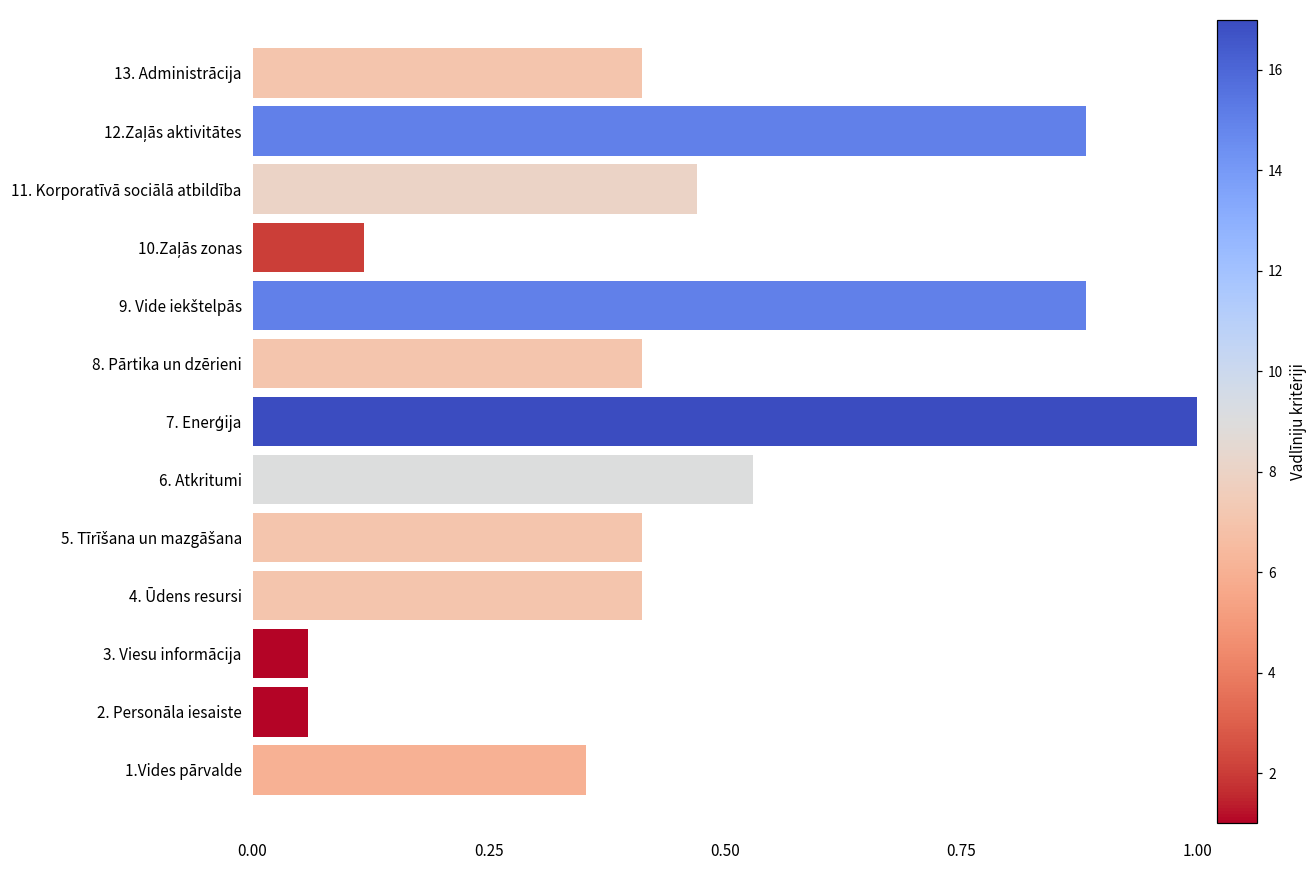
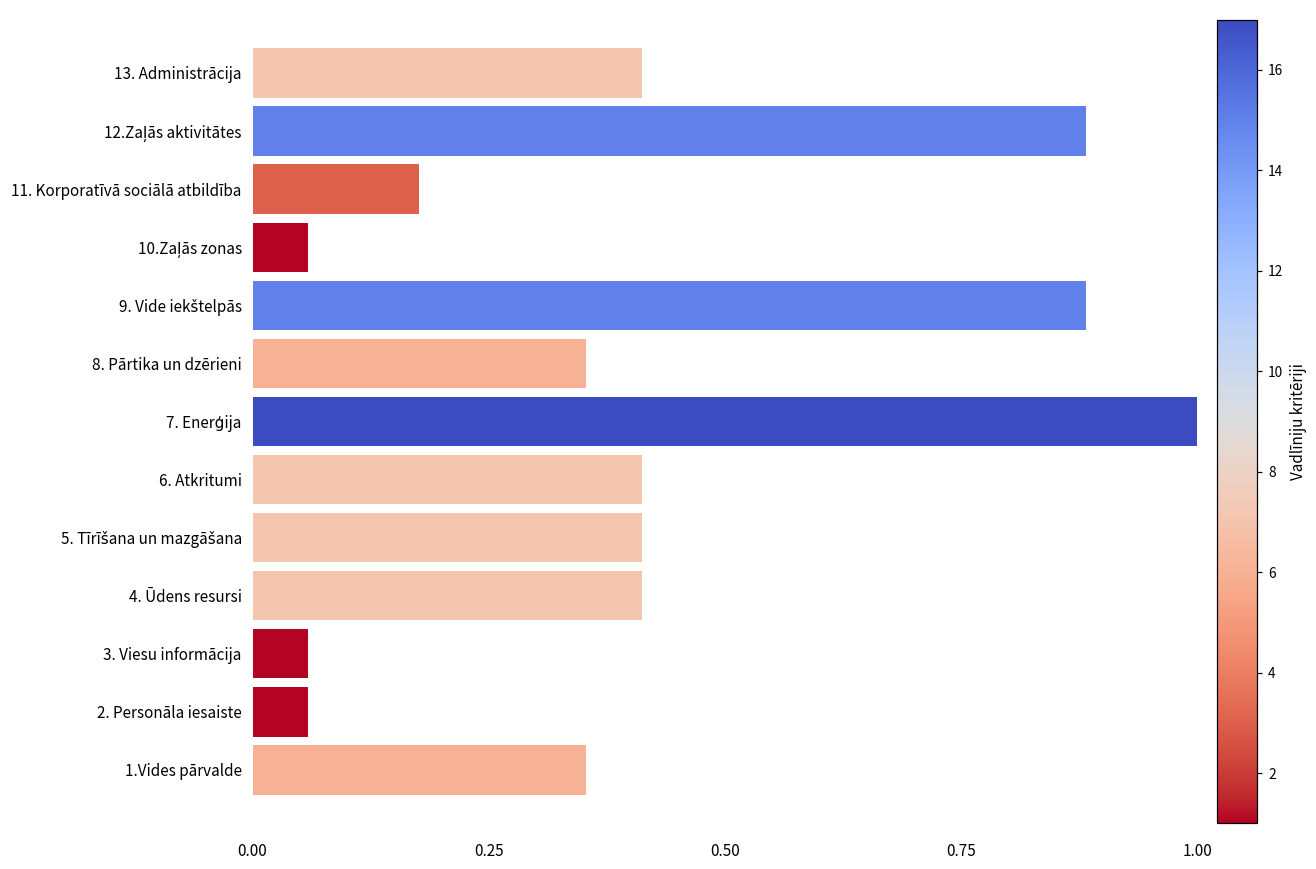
  {
    "13. Administrācija": 0.41,
    "12.Zaļās aktivitātes": 0.88,
-   "11. Korporatīvā sociālā atbildība": 0.47,
-   "10.Zaļās zonas": 0.12,
+   "11. Korporatīvā sociālā atbildība": 0.18,
+   "10.Zaļās zonas": 0.06,
    "9. Vide iekštelpās": 0.88,
-   "8. Pārtika un dzērieni": 0.41,
+   "8. Pārtika un dzērieni": 0.35,
    "7. Enerģija": 1.00,
-   "6. Atkritumi": 0.53,
+   "6. Atkritumi": 0.41,
    "5. Tīrīšana un mazgāšana": 0.41,
    "4. Ūdens resursi": 0.41,
    "3. Viesu informācija": 0.06,
    "2. Personāla iesaiste": 0.06,
    "1.Vides pārvalde": 0.35
  }
